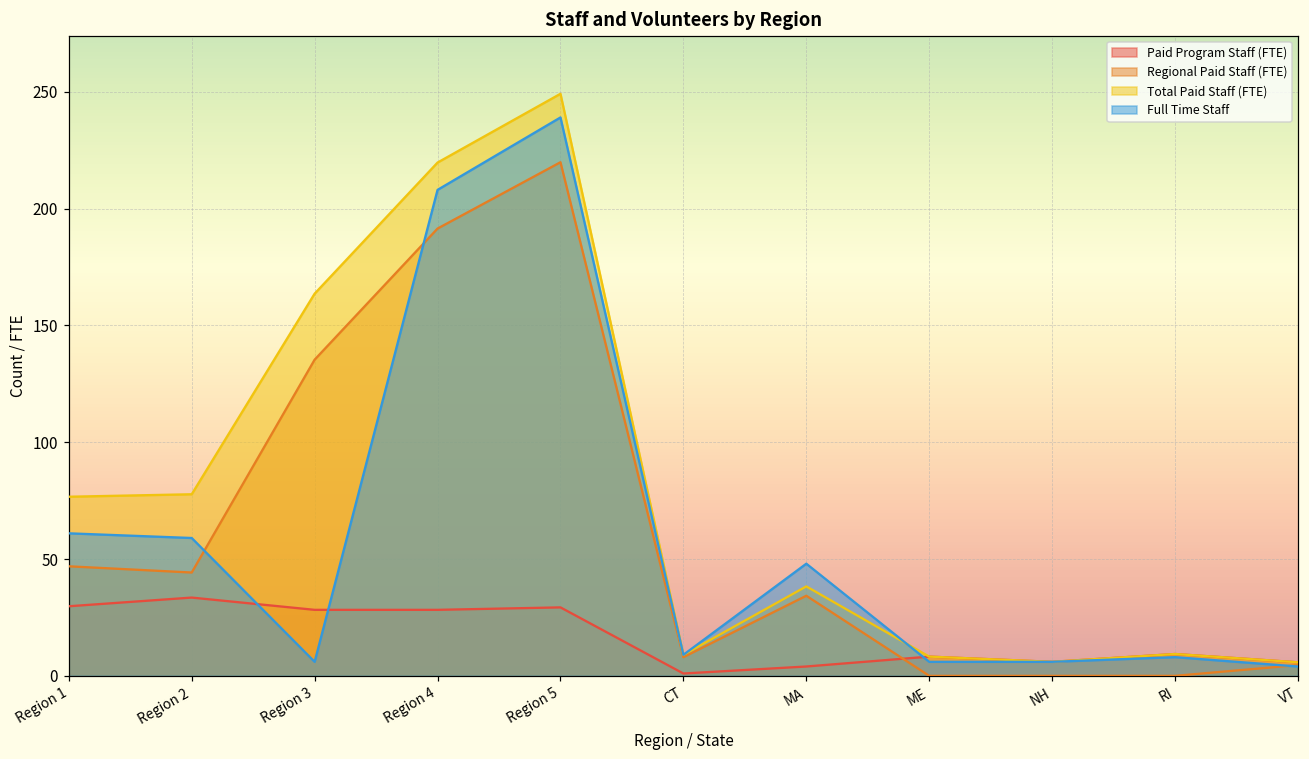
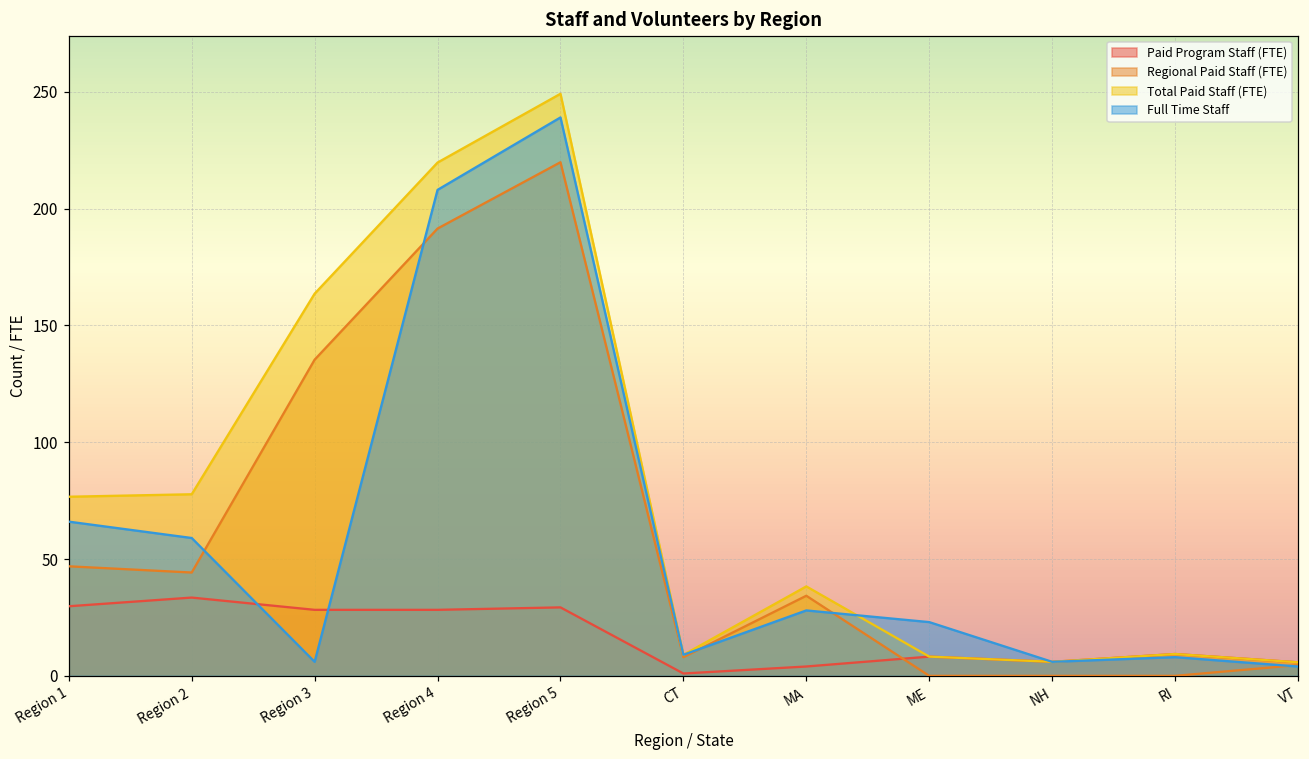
  {
    "Full Time Staff": {
-     "Region 1": 61,
+     "Region 1": 66,
      "Region 2": 59,
      "Region 3": 6,
      "Region 4": 208,
      "Region 5": 239,
-     "MA": 48,
-     "ME": 6,
+     "MA": 28,
+     "ME": 23,
      "RI": 8
    }
  }
